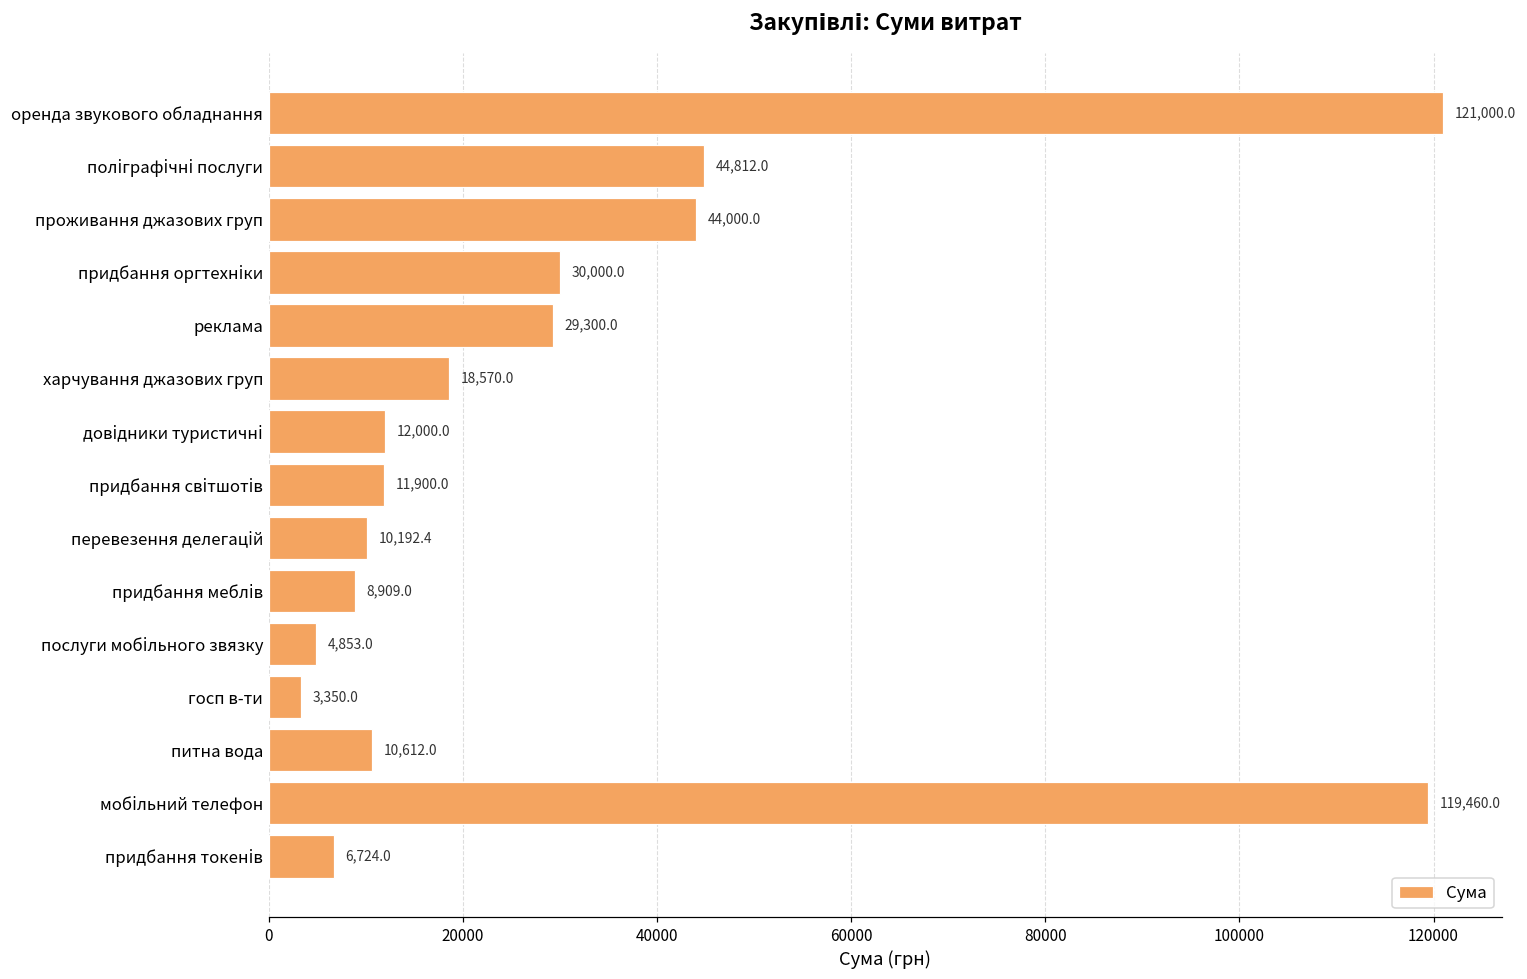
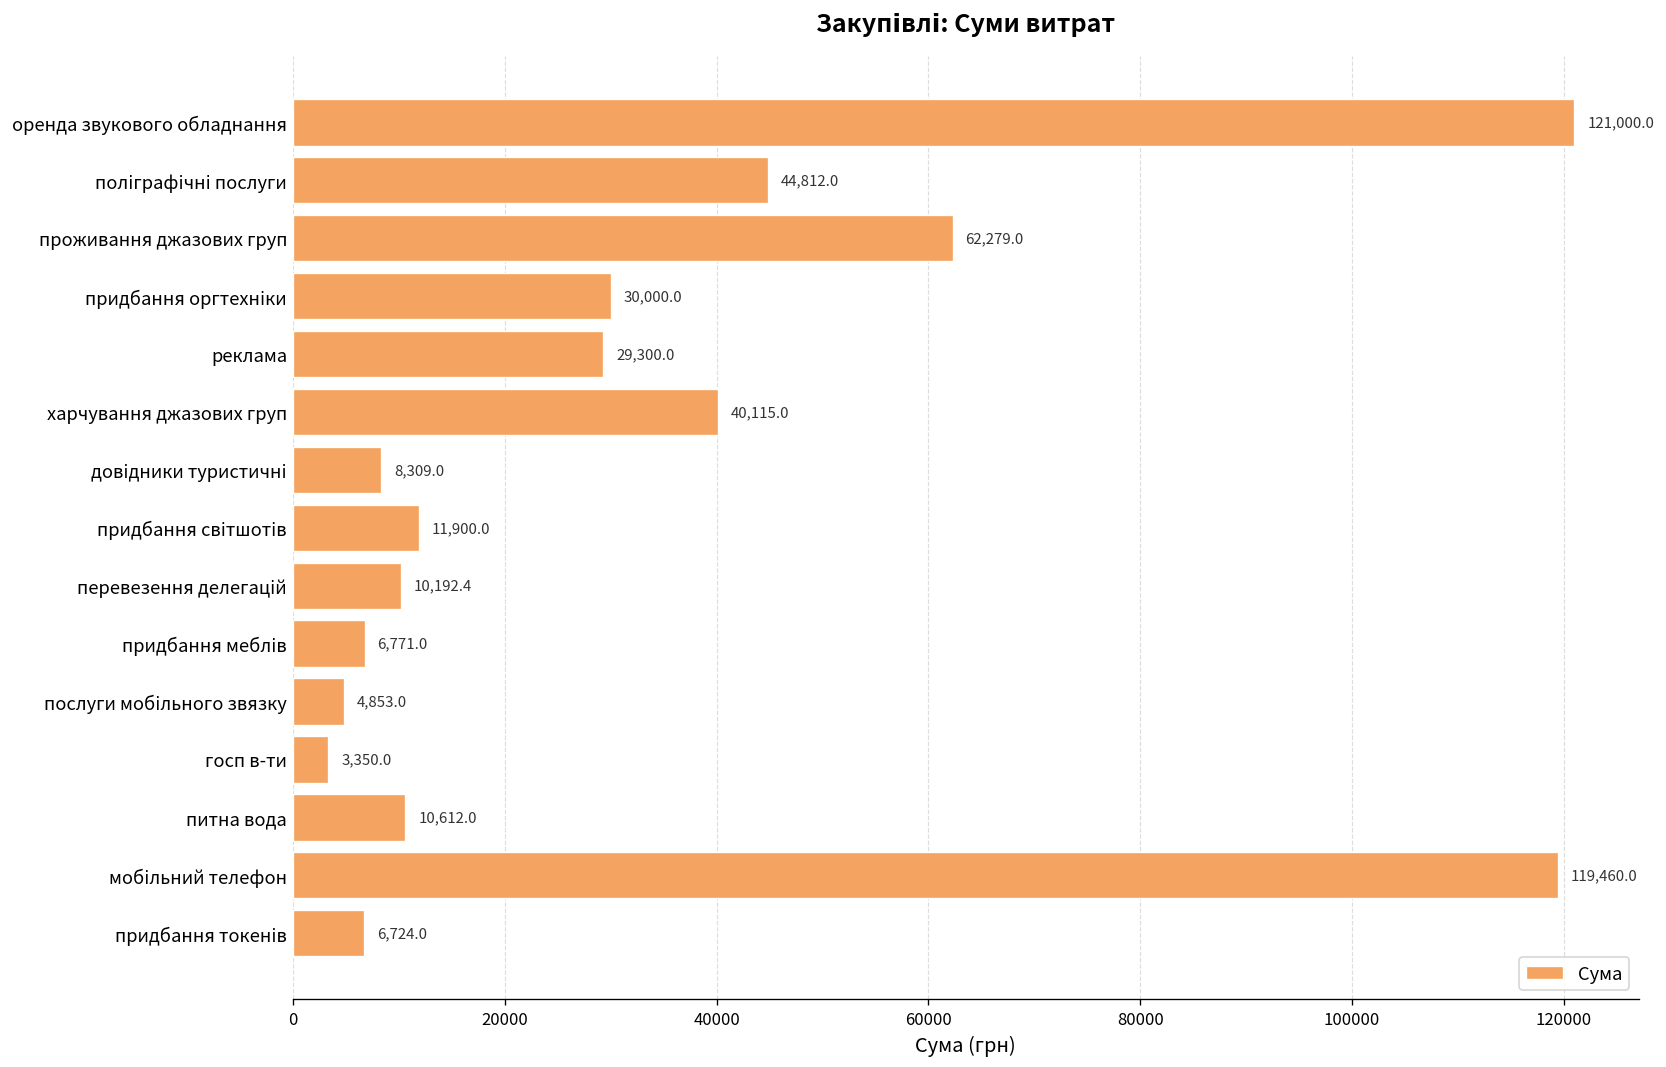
  {
    "оренда звукового обладнання": "121,000.0",
    "поліграфічні послуги": "44,812.0",
-   "проживання джазових груп": "44,000.0",
+   "проживання джазових груп": "62,279.0",
    "придбання оргтехніки": "30,000.0",
    "реклама": "29,300.0",
-   "харчування джазових груп": "18,570.0",
-   "довідники туристичні": "12,000.0",
+   "харчування джазових груп": "40,115.0",
+   "довідники туристичні": "8,309.0",
    "придбання світшотів": "11,900.0",
    "перевезення делегацій": "10,192.4",
-   "придбання меблів": "8,909.0",
+   "придбання меблів": "6,771.0",
    "послуги мобільного звязку": "4,853.0",
    "госп в-ти": "3,350.0",
    "питна вода": "10,612.0",
    "мобільний телефон": "119,460.0",
    "придбання токенів": "6,724.0"
  }
